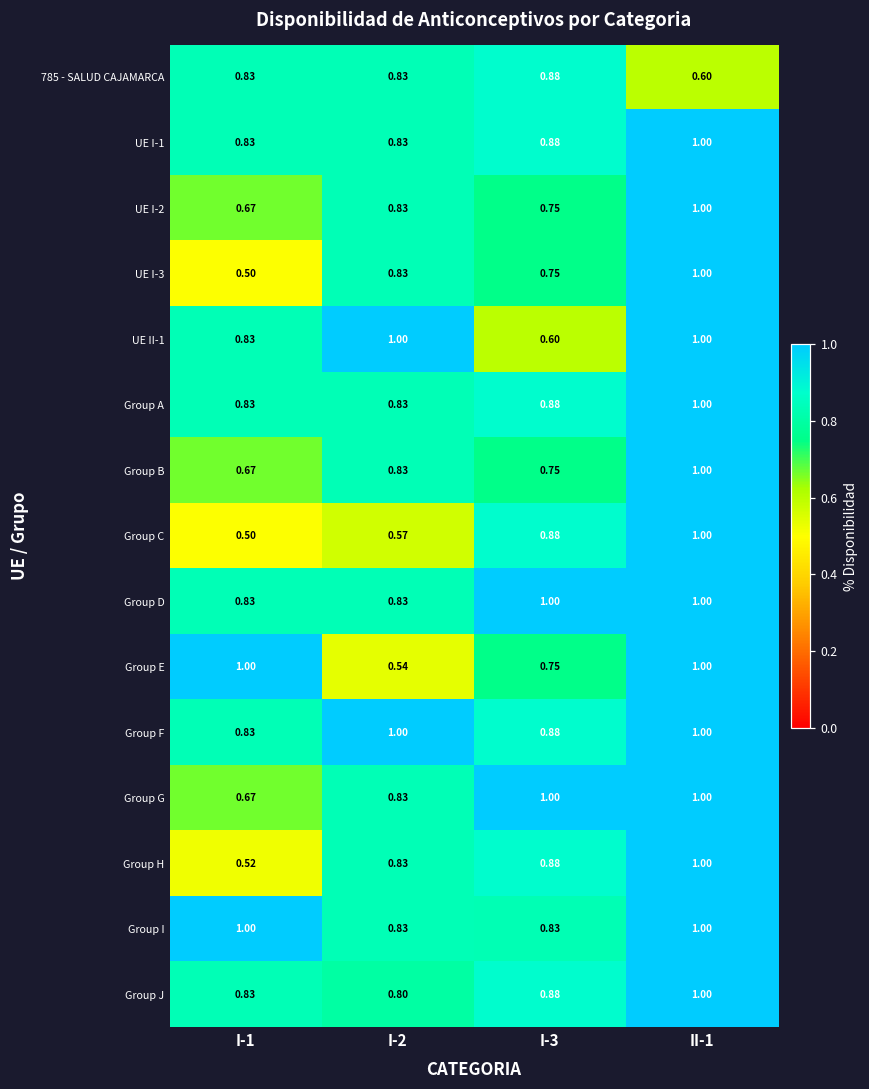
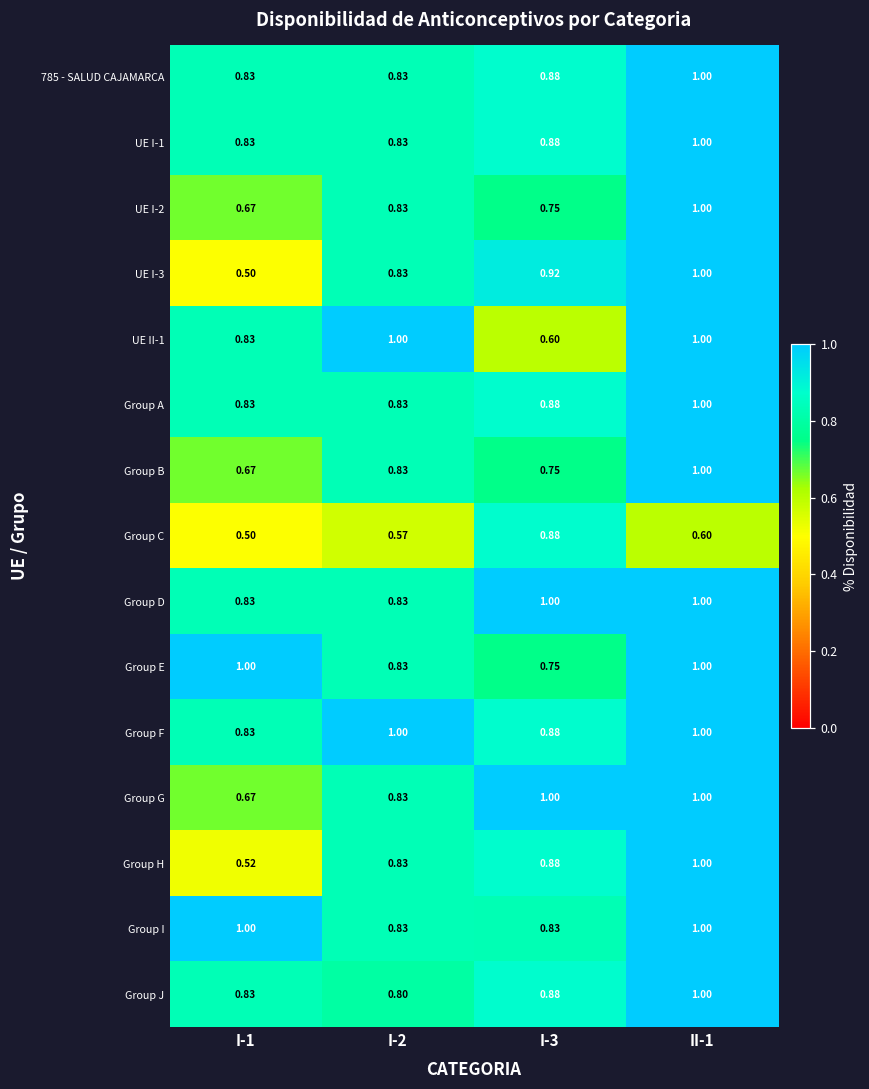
  {
    "785 - SALUD CAJAMARCA": {
      "I-1": 0.83,
      "I-2": 0.83,
      "I-3": 0.88,
-     "II-1": 0.60
+     "II-1": 1.00
    },
    "UE I-1": {
      "I-1": 0.83,
      "I-2": 0.83,
      "I-3": 0.88,
      "II-1": 1.00
    },
    "UE I-2": {
      "I-1": 0.67,
      "I-2": 0.83,
      "I-3": 0.75,
      "II-1": 1.00
    },
    "UE I-3": {
      "I-1": 0.50,
      "I-2": 0.83,
-     "I-3": 0.75,
+     "I-3": 0.92,
      "II-1": 1.00
    },
    "UE II-1": {
      "I-1": 0.83,
      "I-2": 1.00,
      "I-3": 0.60,
      "II-1": 1.00
    },
    "Group A": {
      "I-1": 0.83,
      "I-2": 0.83,
      "I-3": 0.88,
      "II-1": 1.00
    },
    "Group B": {
      "I-1": 0.67,
      "I-2": 0.83,
      "I-3": 0.75,
      "II-1": 1.00
    },
    "Group C": {
      "I-1": 0.50,
      "I-2": 0.57,
      "I-3": 0.88,
-     "II-1": 1.00
+     "II-1": 0.60
    },
    "Group D": {
      "I-1": 0.83,
      "I-2": 0.83,
      "I-3": 1.00,
      "II-1": 1.00
    },
    "Group E": {
      "I-1": 1.00,
-     "I-2": 0.54,
+     "I-2": 0.83,
      "I-3": 0.75,
      "II-1": 1.00
    },
    "Group F": {
      "I-1": 0.83,
      "I-2": 1.00,
      "I-3": 0.88,
      "II-1": 1.00
    },
    "Group G": {
      "I-1": 0.67,
      "I-2": 0.83,
      "I-3": 1.00,
      "II-1": 1.00
    },
    "Group H": {
      "I-1": 0.52,
      "I-2": 0.83,
      "I-3": 0.88,
      "II-1": 1.00
    },
    "Group I": {
      "I-1": 1.00,
      "I-2": 0.83,
      "I-3": 0.83,
      "II-1": 1.00
    },
    "Group J": {
      "I-1": 0.83,
      "I-2": 0.80,
      "I-3": 0.88,
      "II-1": 1.00
    }
  }
